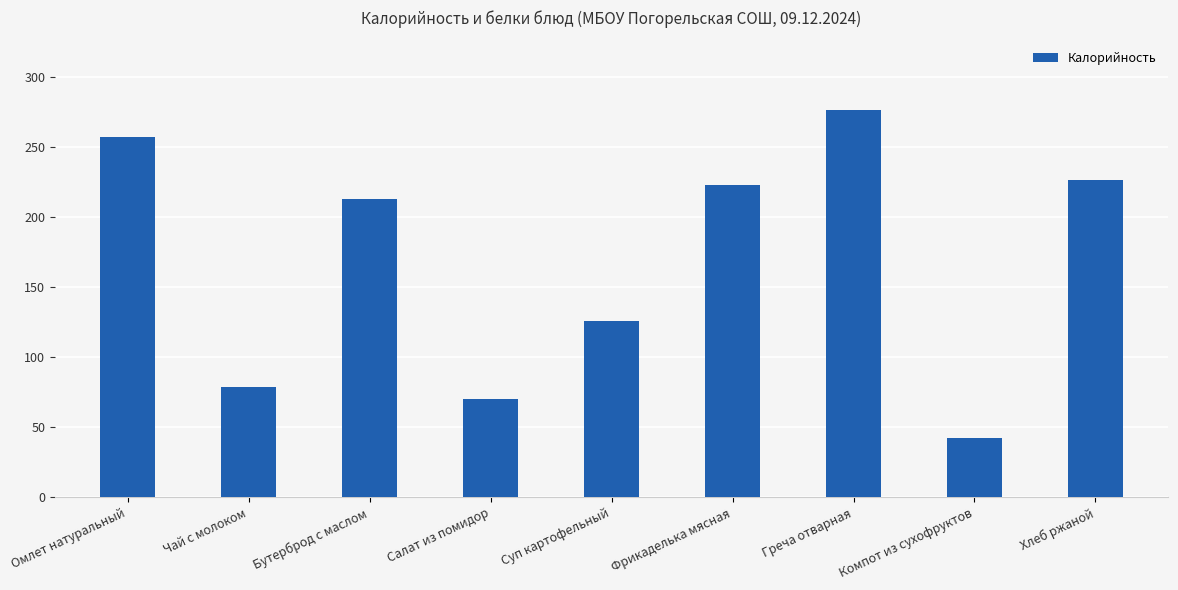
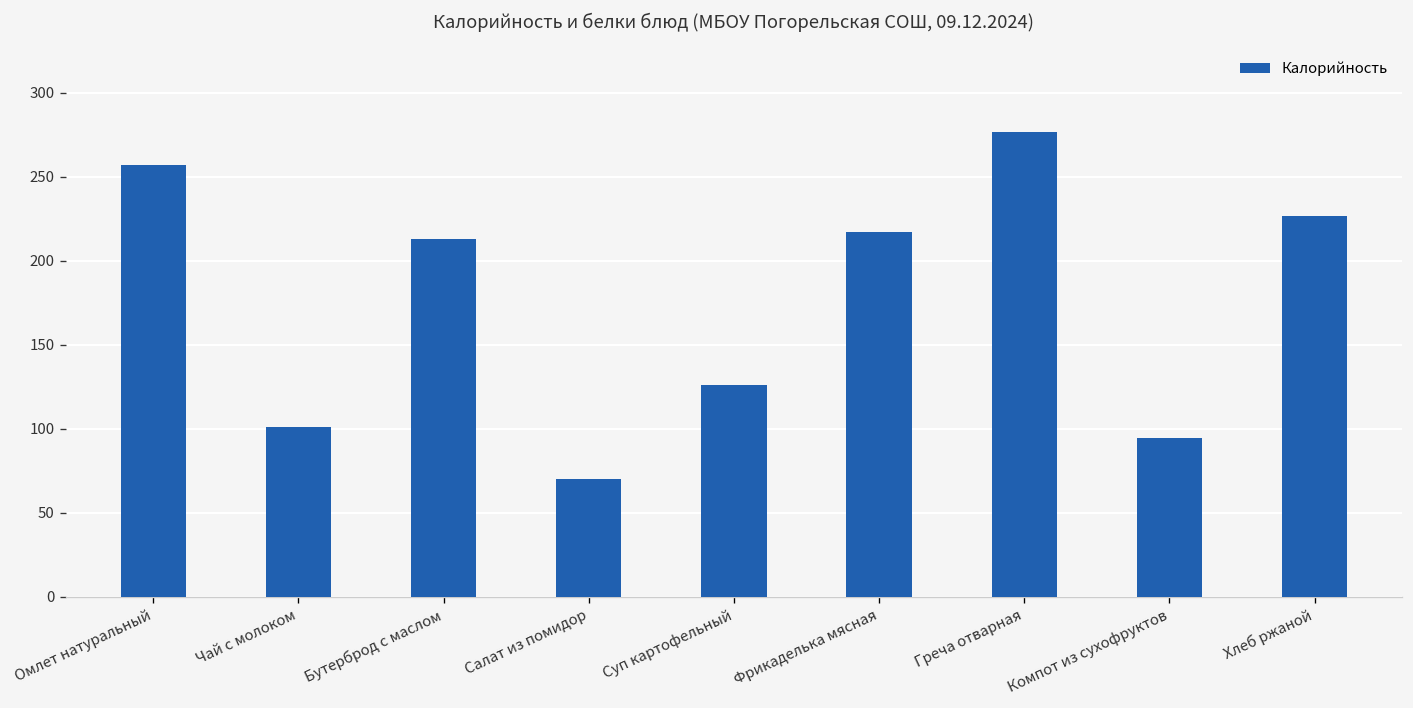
  {
    "Омлет натуральный": 257,
-   "Чай с молоком": 79,
+   "Чай с молоком": 101,
    "Бутерброд с маслом": 213,
    "Салат из помидор": 70,
    "Суп картофельный": 126,
-   "Фрикаделька мясная": 223,
+   "Фрикаделька мясная": 217,
    "Греча отварная": 277,
-   "Компот из сухофруктов": 43,
+   "Компот из сухофруктов": 94,
    "Хлеб ржаной": 226
  }
